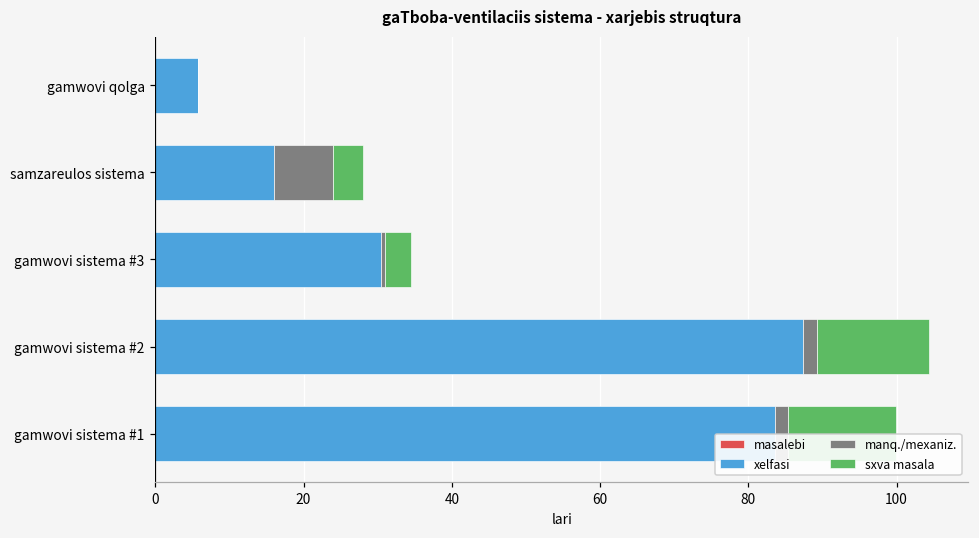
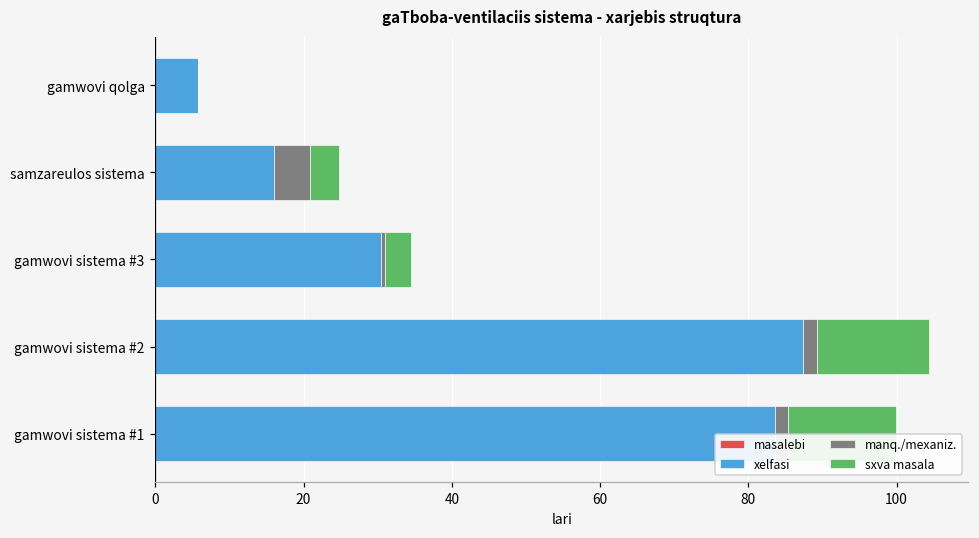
  {
    "masalebi": {
      "gamwovi qolga": 0,
      "samzareulos sistema": 0,
      "gamwovi sistema #3": 0,
      "gamwovi sistema #2": 0,
      "gamwovi sistema #1": 0
    },
    "xelfasi": {
      "gamwovi qolga": 6,
      "samzareulos sistema": 16,
      "gamwovi sistema #3": 30,
      "gamwovi sistema #2": 87,
      "gamwovi sistema #1": 84
    },
    "manq./mexaniz.": {
-     "samzareulos sistema": 8,
+     "samzareulos sistema": 5,
      "gamwovi sistema #3": 1,
      "gamwovi sistema #2": 2,
      "gamwovi sistema #1": 2
    },
    "sxva masala": {
      "gamwovi qolga": 0,
      "samzareulos sistema": 4,
      "gamwovi sistema #3": 3,
      "gamwovi sistema #2": 15,
      "gamwovi sistema #1": 15
    }
  }
